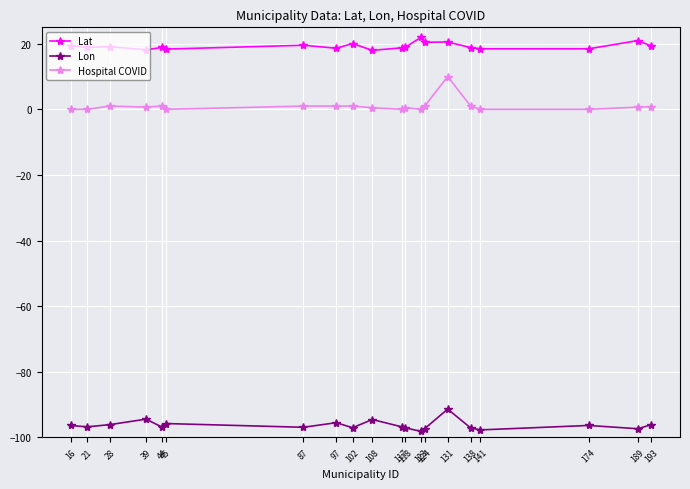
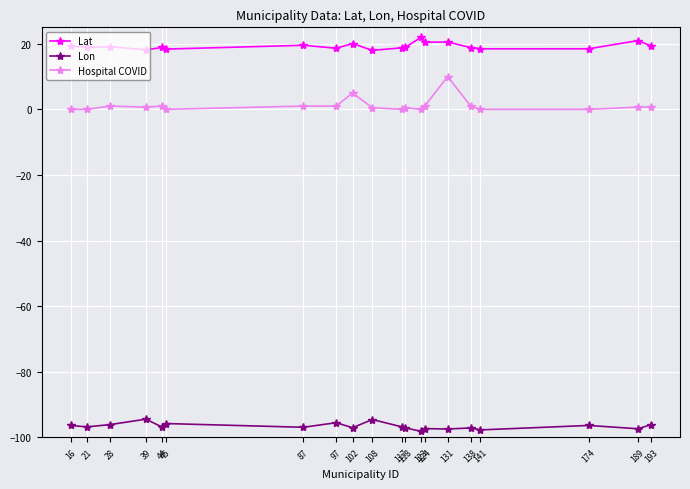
  {
    "Lat": {
      "44": 19,
      "45": 18,
      "87": 20,
      "97": 19,
      "102": 20,
      "108": 18,
      "117": 19,
      "118": 19,
      "123": 22,
      "124": 20,
      "131": 21,
      "138": 19,
      "141": 18,
      "174": 18,
      "189": 21,
      "193": 19
    },
    "Lon": {
      "16": -96,
      "21": -97,
      "28": -96,
      "39": -94,
      "44": -97,
      "45": -96,
      "87": -97,
      "97": -96,
      "102": -97,
      "108": -95,
      "117": -97,
      "118": -97,
      "123": -98,
      "124": -97,
-     "131": -91,
+     "131": -97,
      "138": -97,
      "141": -98,
      "174": -96,
      "189": -97,
      "193": -96
    },
    "Hospital COVID": {
      "16": 0,
      "21": 0,
      "28": 1,
      "39": 1,
      "44": 1,
      "45": 0,
      "87": 1,
      "97": 1,
-     "102": 1,
+     "102": 5,
      "108": 1,
      "117": 0,
      "118": 1,
      "123": 0,
      "124": 1,
      "131": 10,
      "138": 1,
      "141": 0,
      "174": 0,
      "189": 1,
      "193": 1
    }
  }
